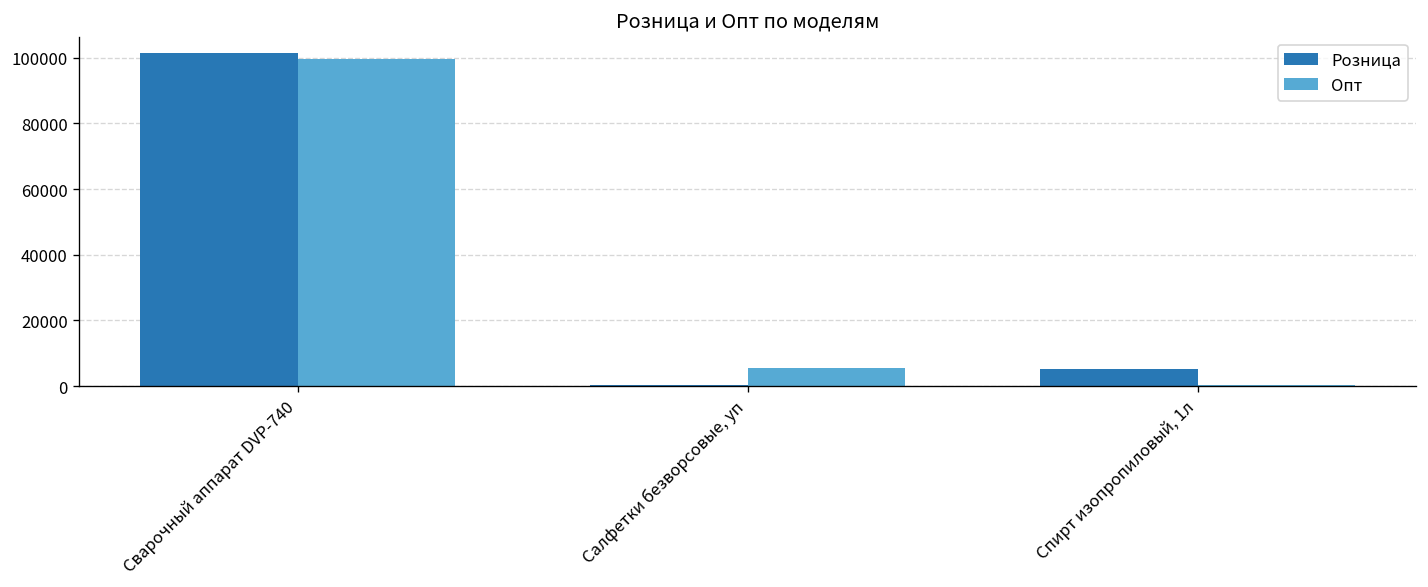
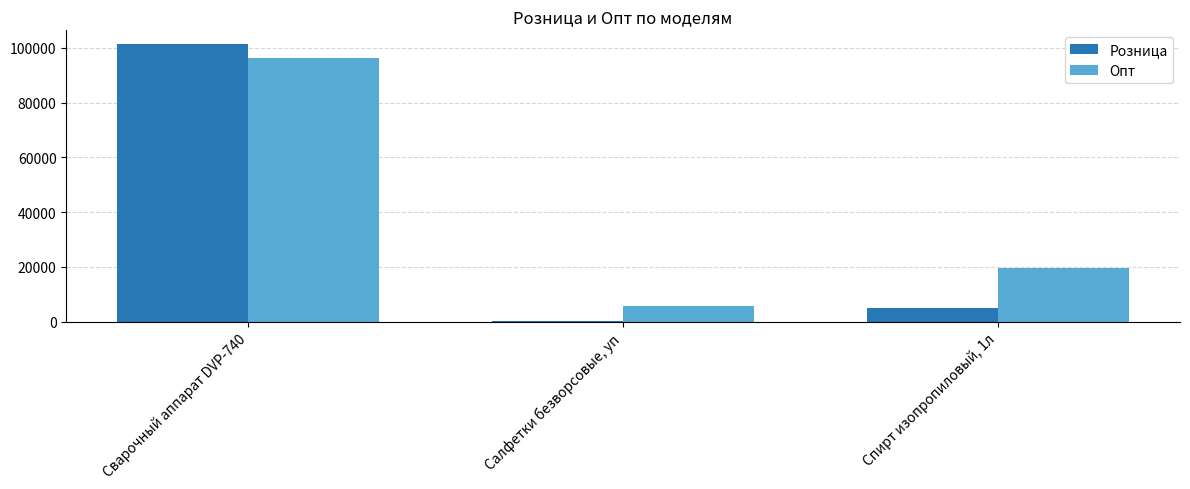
  {
    "Розница": {
      "Сварочный аппарат DVP-740": 101000,
      "Спирт изопропиловый, 1л": 5000
    },
    "Опт": {
-     "Сварочный аппарат DVP-740": 100000,
+     "Сварочный аппарат DVP-740": 96000,
      "Салфетки безворсовые, уп": 6000,
-     "Спирт изопропиловый, 1л": 0
+     "Спирт изопропиловый, 1л": 20000
    }
  }
